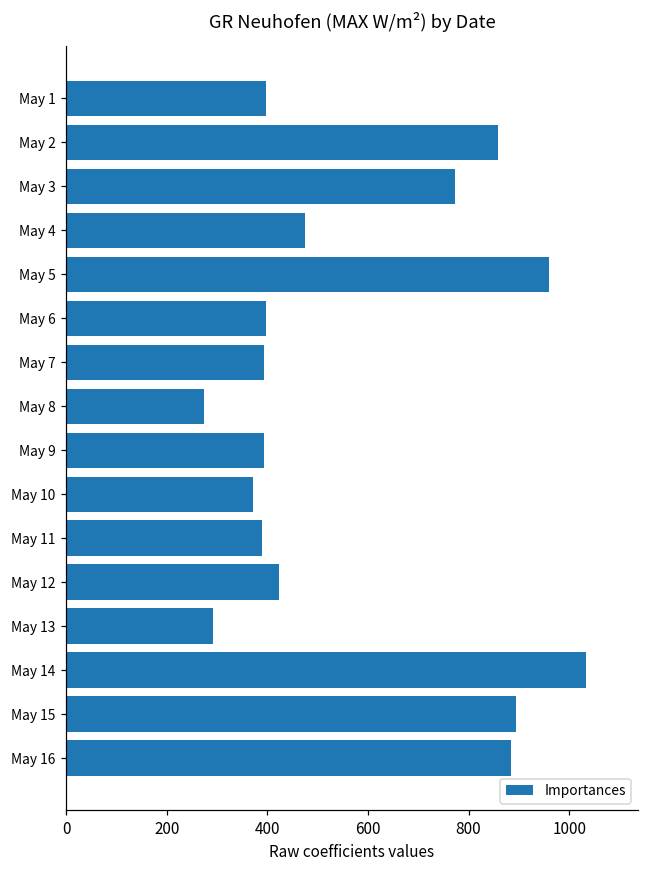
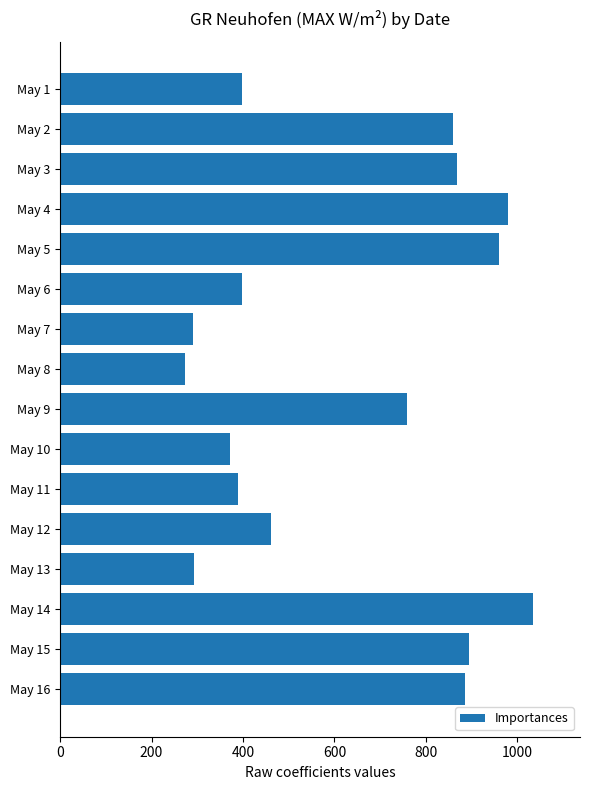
  {
    "May 1": 400,
    "May 2": 860,
-   "May 3": 770,
-   "May 4": 470,
+   "May 3": 870,
+   "May 4": 980,
    "May 5": 960,
    "May 6": 400,
-   "May 7": 390,
+   "May 7": 290,
    "May 8": 270,
-   "May 9": 390,
+   "May 9": 760,
    "May 10": 370,
    "May 11": 390,
-   "May 12": 420,
+   "May 12": 460,
    "May 13": 290,
    "May 14": 1030,
    "May 15": 890,
    "May 16": 880
  }
